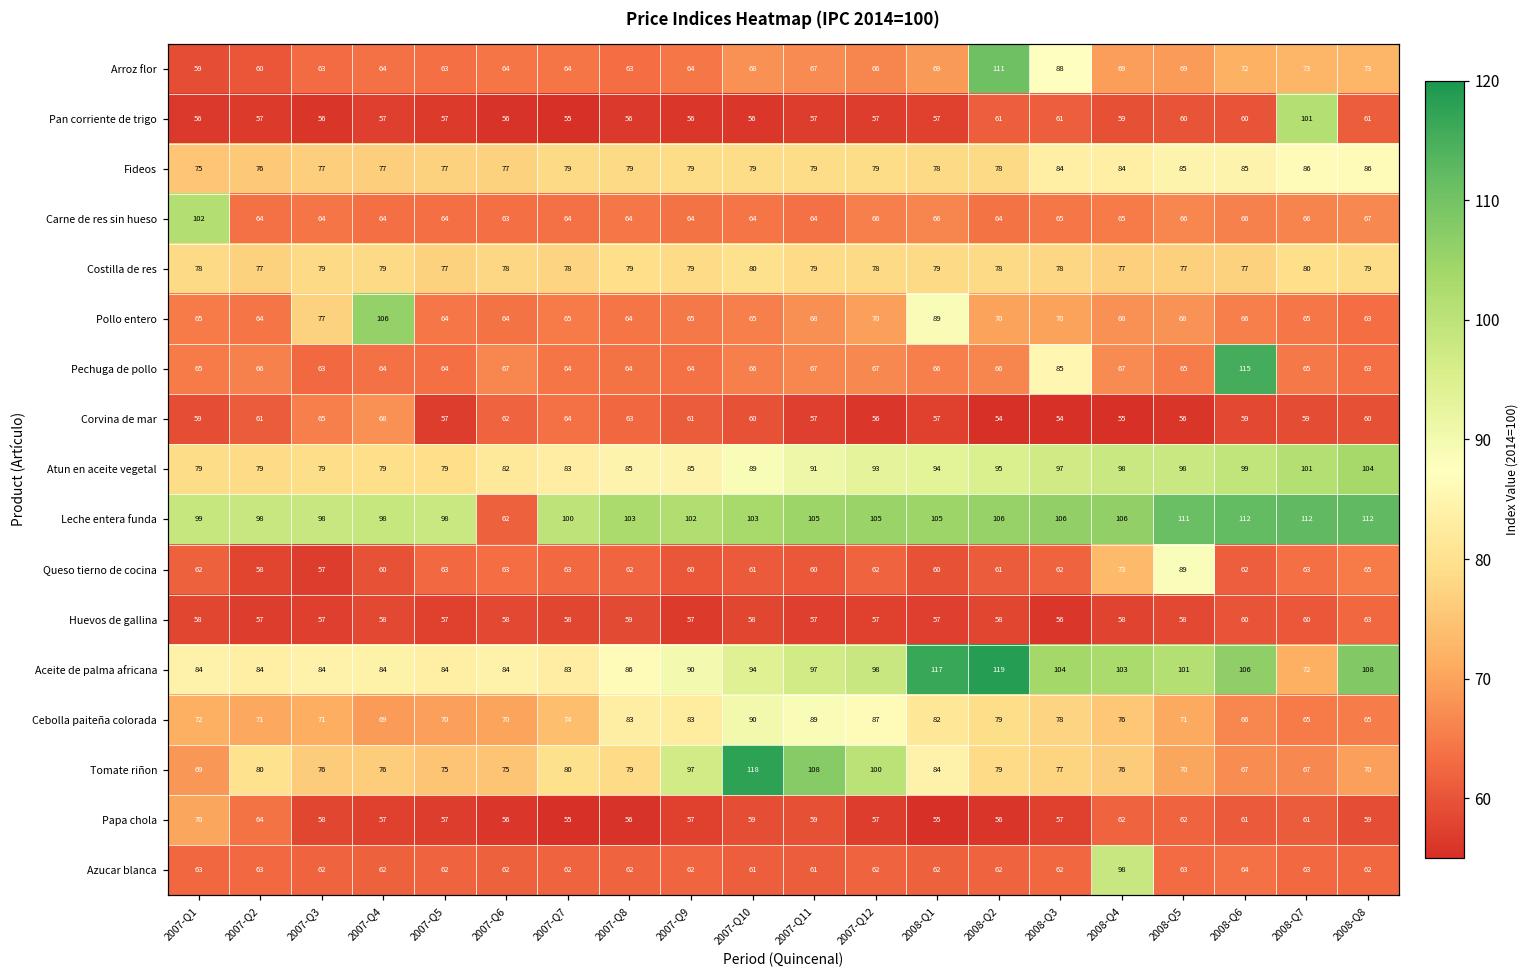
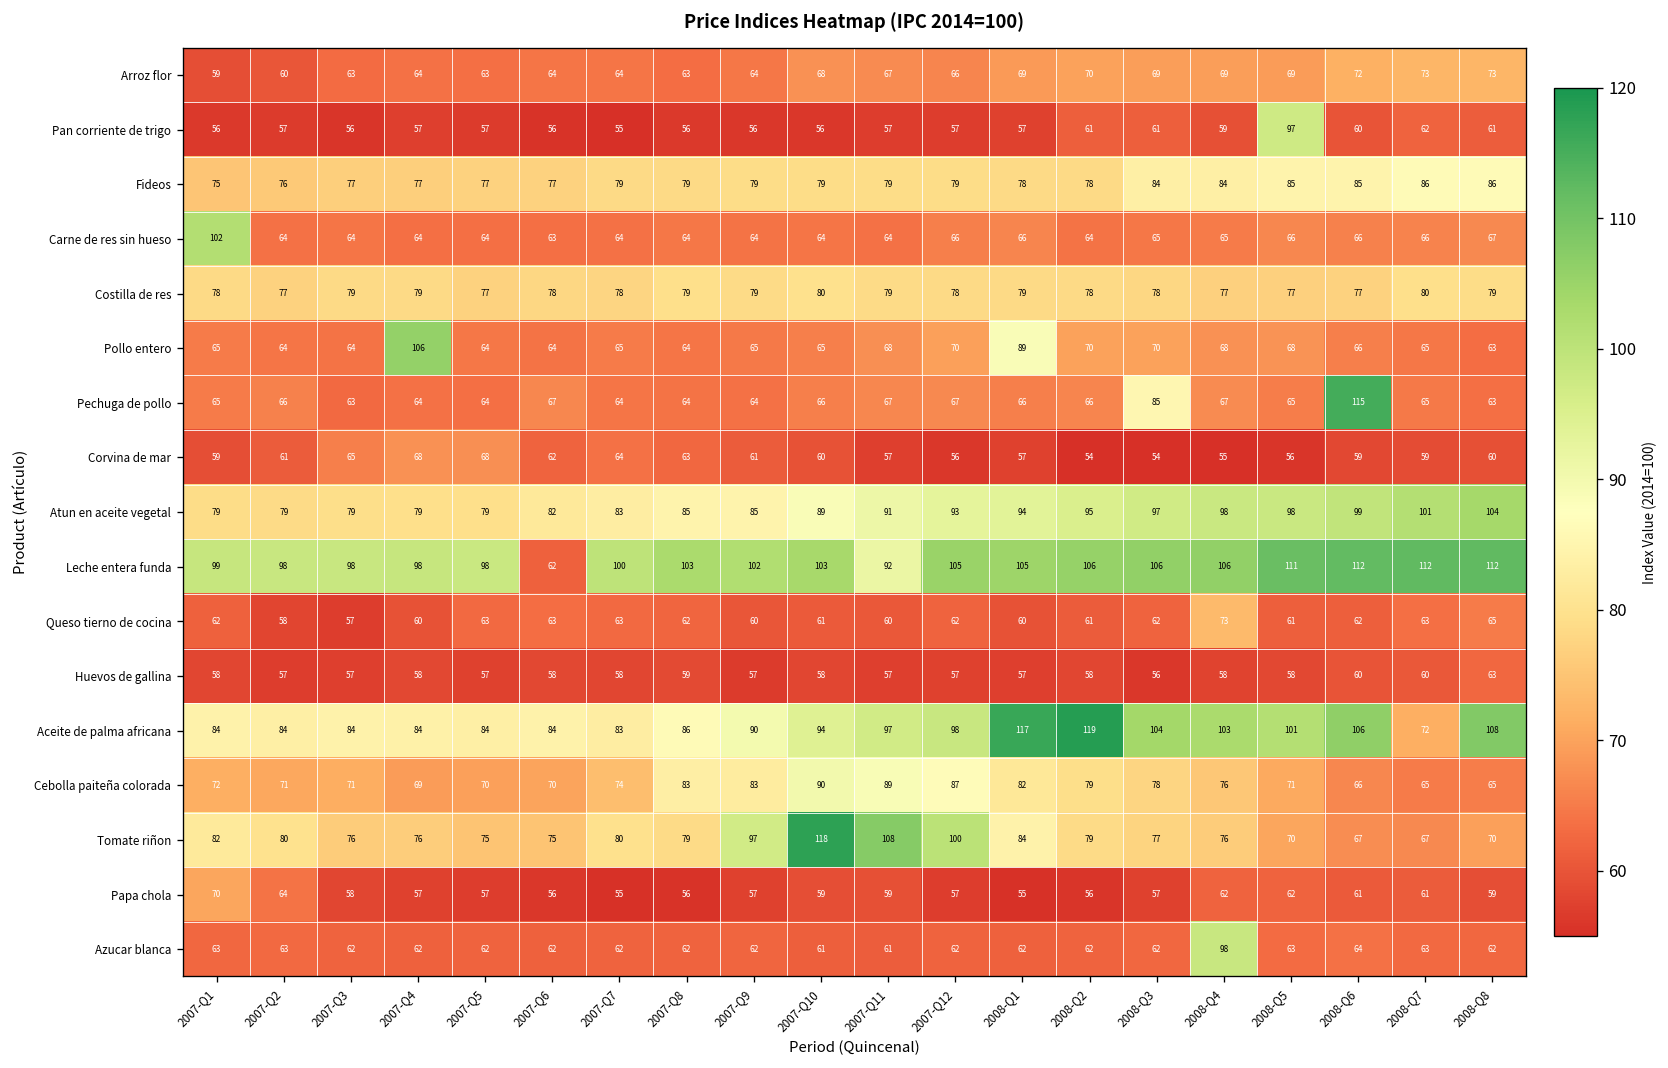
  {
    "Arroz flor": {
      "2007-Q1": 59,
      "2007-Q2": 60,
      "2007-Q3": 63,
      "2007-Q4": 64,
      "2007-Q5": 63,
      "2007-Q6": 64,
      "2007-Q7": 64,
      "2007-Q8": 63,
      "2007-Q9": 64,
      "2007-Q10": 68,
      "2007-Q11": 67,
      "2007-Q12": 66,
      "2008-Q1": 69,
-     "2008-Q2": 111,
-     "2008-Q3": 88,
+     "2008-Q2": 70,
+     "2008-Q3": 69,
      "2008-Q4": 69,
      "2008-Q5": 69,
      "2008-Q6": 72,
      "2008-Q7": 73,
      "2008-Q8": 73
    },
    "Pan corriente de trigo": {
      "2007-Q1": 56,
      "2007-Q2": 57,
      "2007-Q3": 56,
      "2007-Q4": 57,
      "2007-Q5": 57,
      "2007-Q6": 56,
      "2007-Q7": 55,
      "2007-Q8": 56,
      "2007-Q9": 56,
      "2007-Q10": 56,
      "2007-Q11": 57,
      "2007-Q12": 57,
      "2008-Q1": 57,
      "2008-Q2": 61,
      "2008-Q3": 61,
      "2008-Q4": 59,
-     "2008-Q5": 60,
+     "2008-Q5": 97,
      "2008-Q6": 60,
-     "2008-Q7": 101,
+     "2008-Q7": 62,
      "2008-Q8": 61
    },
    "Pollo entero": {
      "2007-Q1": 65,
      "2007-Q2": 64,
-     "2007-Q3": 77,
+     "2007-Q3": 64,
      "2007-Q4": 106,
      "2007-Q5": 64,
      "2007-Q6": 64,
      "2007-Q7": 65,
      "2007-Q8": 64,
      "2007-Q9": 65,
      "2007-Q10": 65,
      "2007-Q11": 68,
      "2007-Q12": 70,
      "2008-Q1": 89,
      "2008-Q2": 70,
      "2008-Q3": 70,
      "2008-Q4": 68,
      "2008-Q5": 68,
      "2008-Q6": 66,
      "2008-Q7": 65,
      "2008-Q8": 63
    },
    "Corvina de mar": {
      "2007-Q1": 59,
      "2007-Q2": 61,
      "2007-Q3": 65,
      "2007-Q4": 68,
-     "2007-Q5": 57,
+     "2007-Q5": 68,
      "2007-Q6": 62,
      "2007-Q7": 64,
      "2007-Q8": 63,
      "2007-Q9": 61,
      "2007-Q10": 60,
      "2007-Q11": 57,
      "2007-Q12": 56,
      "2008-Q1": 57,
      "2008-Q2": 54,
      "2008-Q3": 54,
      "2008-Q4": 55,
      "2008-Q5": 56,
      "2008-Q6": 59,
      "2008-Q7": 59,
      "2008-Q8": 60
    },
    "Leche entera funda": {
      "2007-Q1": 99,
      "2007-Q2": 98,
      "2007-Q3": 98,
      "2007-Q4": 98,
      "2007-Q5": 98,
      "2007-Q6": 62,
      "2007-Q7": 100,
      "2007-Q8": 103,
      "2007-Q9": 102,
      "2007-Q10": 103,
-     "2007-Q11": 105,
+     "2007-Q11": 92,
      "2007-Q12": 105,
      "2008-Q1": 105,
      "2008-Q2": 106,
      "2008-Q3": 106,
      "2008-Q4": 106,
      "2008-Q5": 111,
      "2008-Q6": 112,
      "2008-Q7": 112,
      "2008-Q8": 112
    },
    "Queso tierno de cocina": {
      "2007-Q1": 62,
      "2007-Q2": 58,
      "2007-Q3": 57,
      "2007-Q4": 60,
      "2007-Q5": 63,
      "2007-Q6": 63,
      "2007-Q7": 63,
      "2007-Q8": 62,
      "2007-Q9": 60,
      "2007-Q10": 61,
      "2007-Q11": 60,
      "2007-Q12": 62,
      "2008-Q1": 60,
      "2008-Q2": 61,
      "2008-Q3": 62,
      "2008-Q4": 73,
-     "2008-Q5": 89,
+     "2008-Q5": 61,
      "2008-Q6": 62,
      "2008-Q7": 63,
      "2008-Q8": 65
    },
    "Tomate riñon": {
-     "2007-Q1": 69,
+     "2007-Q1": 82,
      "2007-Q2": 80,
      "2007-Q3": 76,
      "2007-Q4": 76,
      "2007-Q5": 75,
      "2007-Q6": 75,
      "2007-Q7": 80,
      "2007-Q8": 79,
      "2007-Q9": 97,
      "2007-Q10": 118,
      "2007-Q11": 108,
      "2007-Q12": 100,
      "2008-Q1": 84,
      "2008-Q2": 79,
      "2008-Q3": 77,
      "2008-Q4": 76,
      "2008-Q5": 70,
      "2008-Q6": 67,
      "2008-Q7": 67,
      "2008-Q8": 70
    }
  }
